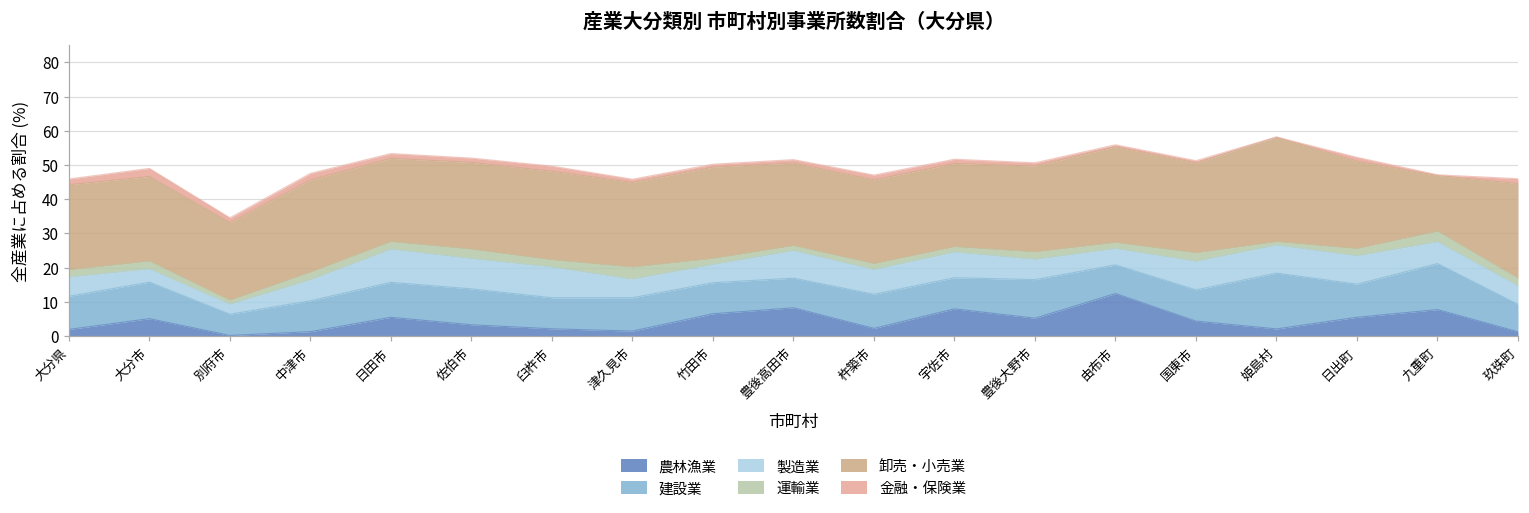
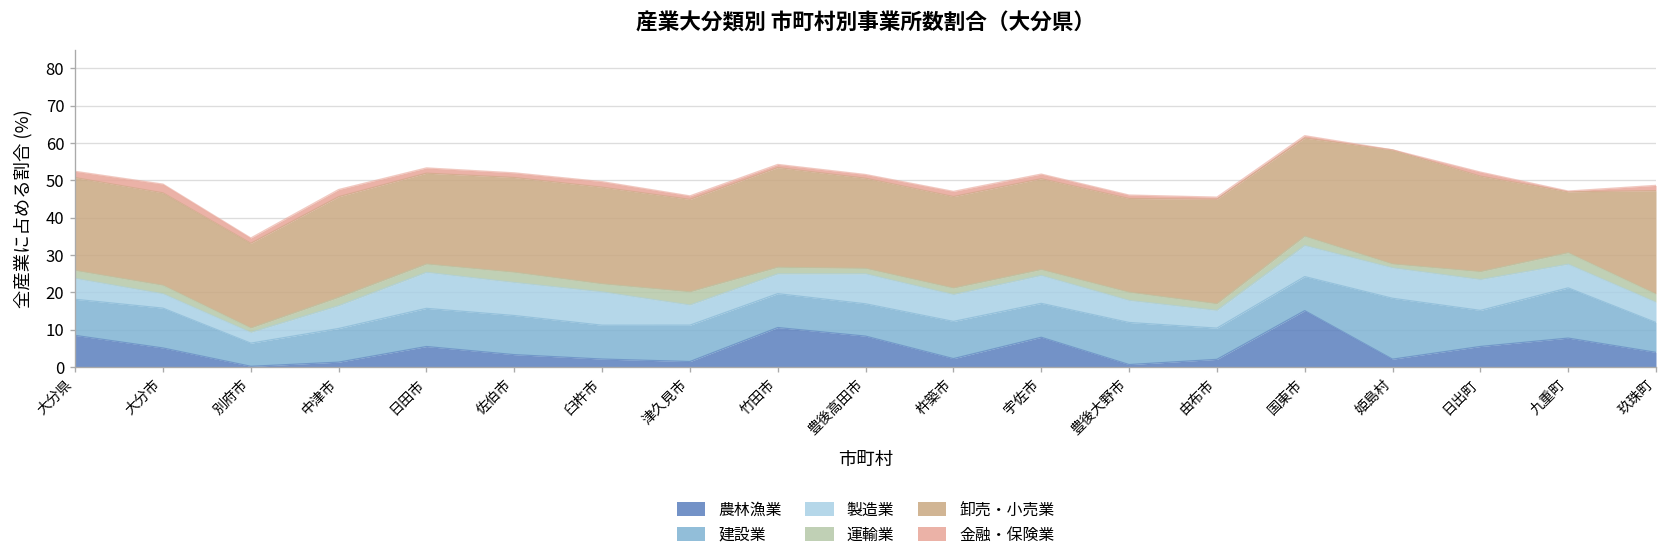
  {
    "農林漁業": {
-     "大分県": 2,
+     "大分県": 8,
      "大分市": 5,
      "別府市": 0,
      "中津市": 1,
      "日田市": 5,
      "佐伯市": 3,
      "臼杵市": 2,
      "津久見市": 1,
-     "竹田市": 6,
+     "竹田市": 11,
      "豊後高田市": 8,
      "杵築市": 2,
      "宇佐市": 8,
-     "豊後大野市": 5,
-     "由布市": 12,
-     "国東市": 4,
+     "豊後大野市": 1,
+     "由布市": 2,
+     "国東市": 15,
      "姫島村": 2,
      "日出町": 5,
      "九重町": 8,
-     "玖珠町": 1
+     "玖珠町": 4
    }
  }
